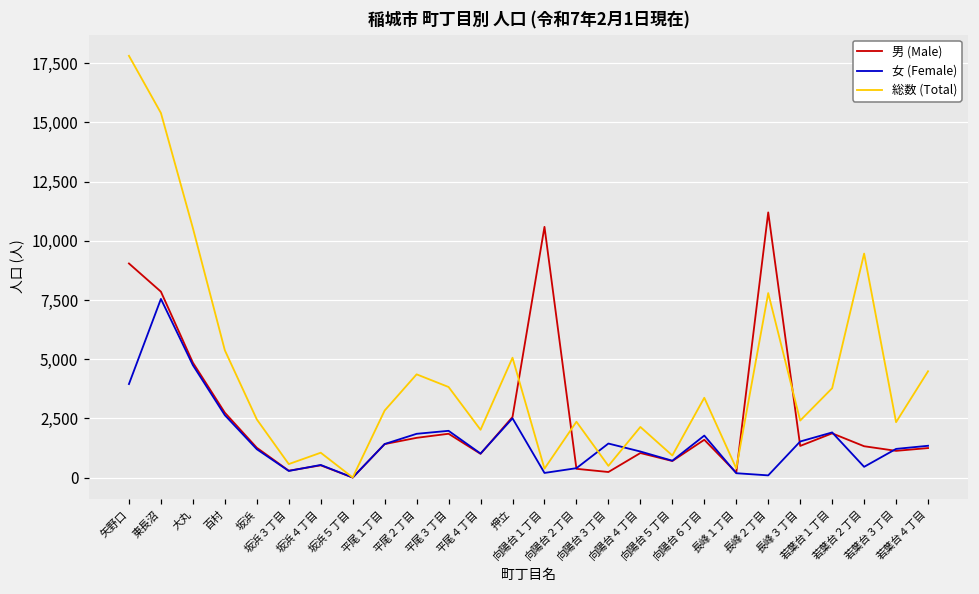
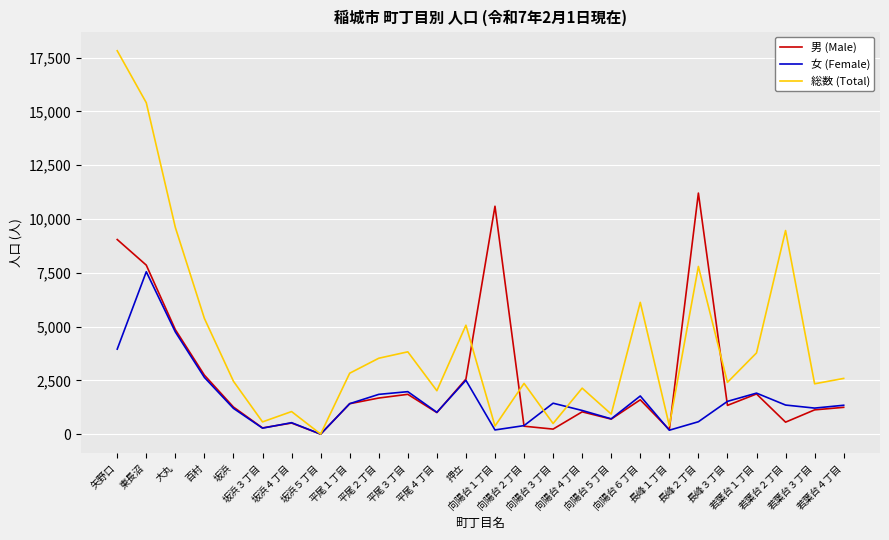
  {
    "男 (Male)": {
      "矢野口": "9,000",
      "東長沼": "7,900",
      "平尾２丁目": "1,700",
      "平尾３丁目": "1,900",
      "向陽台１丁目": "10,600",
      "向陽台３丁目": "200",
      "向陽台６丁目": "1,600",
      "長峰２丁目": "11,200",
      "長峰３丁目": "1,300",
-     "若葉台２丁目": "1,300"
+     "若葉台２丁目": "600"
    },
    "女 (Female)": {
      "矢野口": "4,000",
      "東長沼": "7,500",
      "平尾２丁目": "1,800",
      "平尾３丁目": "2,000",
      "向陽台１丁目": "200",
      "向陽台３丁目": "1,400",
      "向陽台６丁目": "1,800",
-     "長峰２丁目": "100",
+     "長峰２丁目": "600",
      "長峰３丁目": "1,500",
-     "若葉台２丁目": "500"
+     "若葉台２丁目": "1,400"
    },
    "総数 (Total)": {
      "矢野口": "17,800",
      "東長沼": "15,400",
-     "大丸": "10,500",
+     "大丸": "9,600",
      "百村": "5,400",
      "坂浜": "2,500",
      "坂浜３丁目": "600",
      "坂浜４丁目": "1,100",
      "平尾１丁目": "2,800",
-     "平尾２丁目": "4,400",
+     "平尾２丁目": "3,500",
      "平尾３丁目": "3,800",
      "平尾４丁目": "2,000",
      "押立": "5,100",
      "向陽台１丁目": "400",
      "向陽台２丁目": "2,400",
      "向陽台３丁目": "500",
      "向陽台４丁目": "2,100",
      "向陽台５丁目": "900",
-     "向陽台６丁目": "3,400",
+     "向陽台６丁目": "6,100",
      "長峰１丁目": "400",
      "長峰２丁目": "7,800",
      "長峰３丁目": "2,400",
      "若葉台１丁目": "3,800",
      "若葉台２丁目": "9,500",
      "若葉台３丁目": "2,300",
-     "若葉台４丁目": "4,500"
+     "若葉台４丁目": "2,600"
    }
  }
